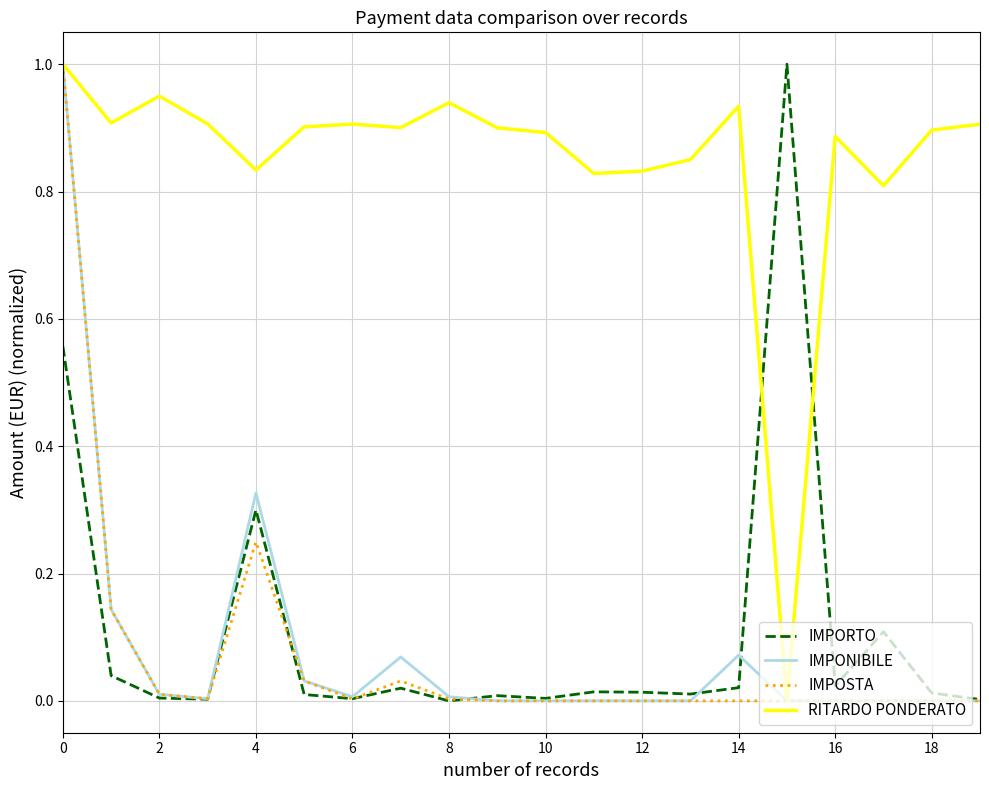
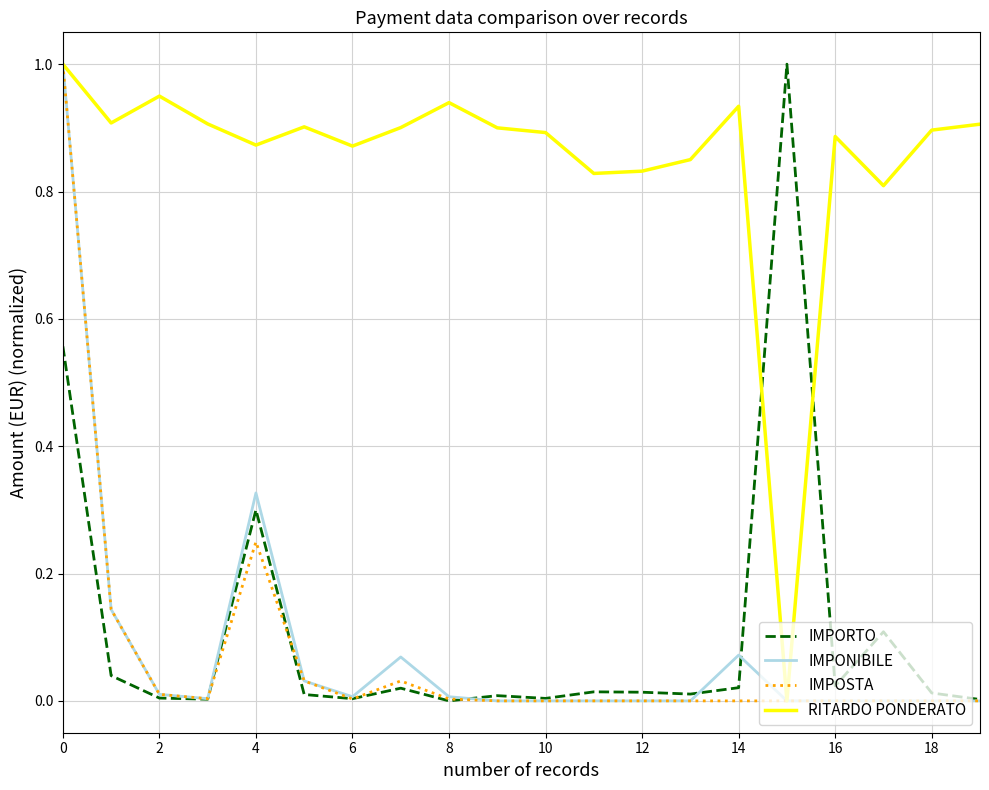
  {
    "IMPORTO": {
      "0": 0.56,
      "2": 0.00,
      "4": 0.30
    },
    "IMPONIBILE": {
      "4": 0.33
    },
    "IMPOSTA": {
      "4": 0.25
    },
    "RITARDO PONDERATO": {
      "2": 0.95,
-     "4": 0.83,
-     "6": 0.91,
+     "4": 0.87,
+     "6": 0.87,
      "8": 0.94
    }
  }
